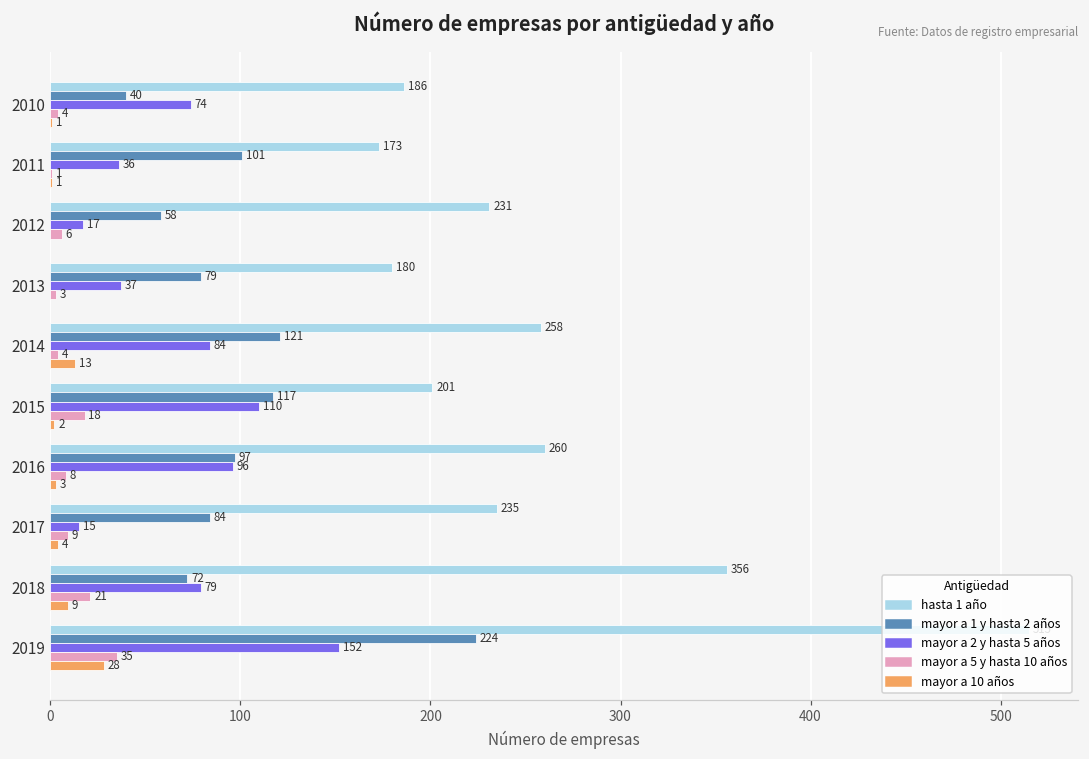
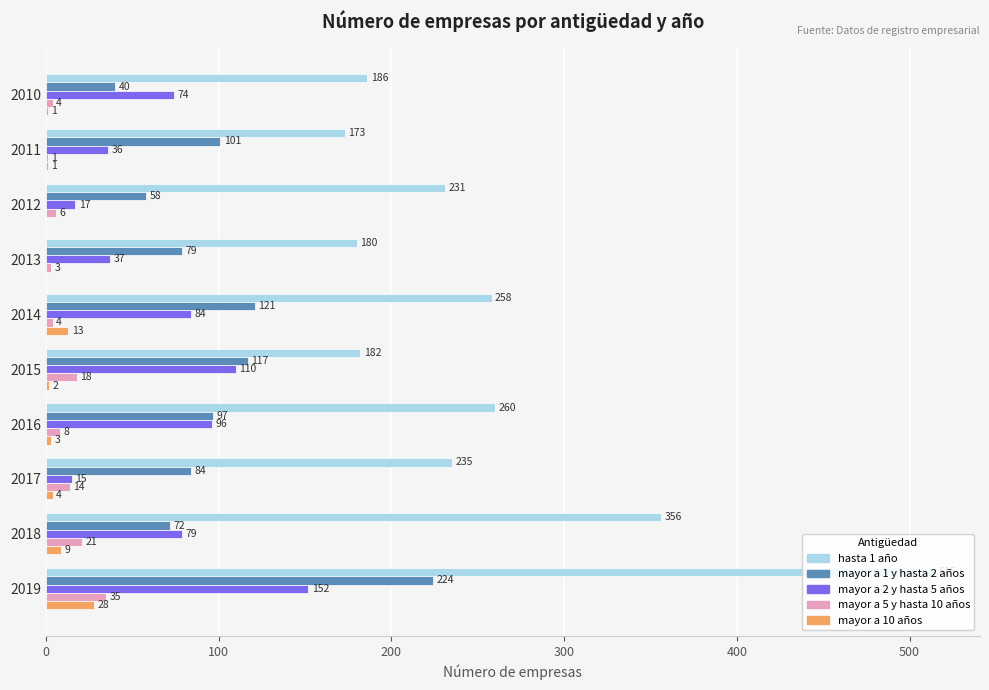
  {
    "hasta 1 año": {
      "2010": 186,
      "2011": 173,
      "2012": 231,
      "2013": 180,
      "2014": 258,
-     "2015": 201,
+     "2015": 182,
      "2016": 260,
      "2017": 235,
      "2018": 356
    },
    "mayor a 1 y hasta 2 años": {
      "2010": 40,
      "2011": 101,
      "2012": 58,
      "2013": 79,
      "2014": 121,
      "2015": 117,
      "2017": 84,
      "2018": 72,
      "2019": 224
    },
    "mayor a 2 y hasta 5 años": {
      "2010": 74,
      "2011": 36,
      "2012": 17,
      "2013": 37,
      "2014": 84,
      "2015": 110,
      "2018": 79,
      "2019": 152
    },
    "mayor a 5 y hasta 10 años": {
      "2010": 4,
      "2012": 6,
      "2013": 3,
      "2014": 4,
      "2015": 18,
      "2016": 8,
-     "2017": 9,
+     "2017": 14,
      "2018": 21,
      "2019": 35
    },
    "mayor a 10 años": {
      "2010": 1,
      "2014": 13,
      "2015": 2,
      "2016": 3,
      "2017": 4,
      "2018": 9,
      "2019": 28
    }
  }
